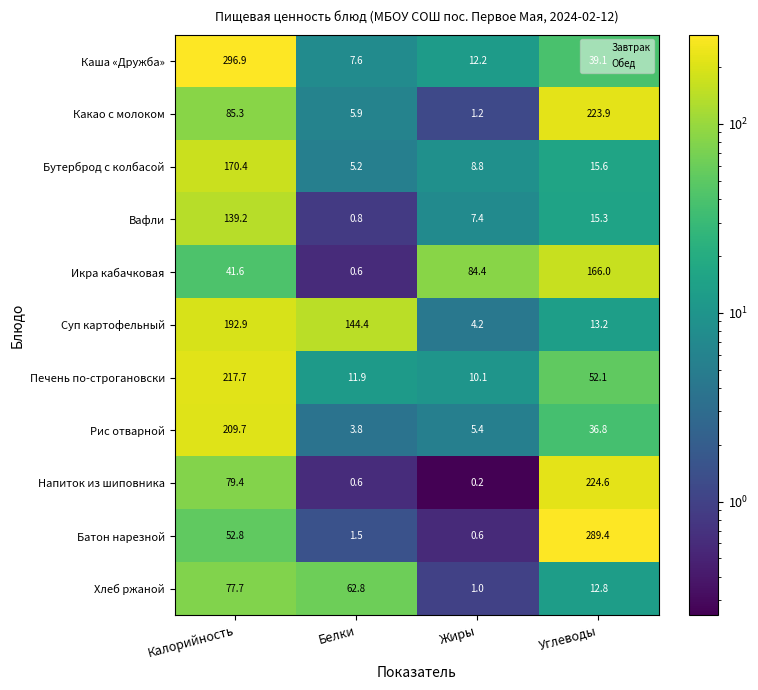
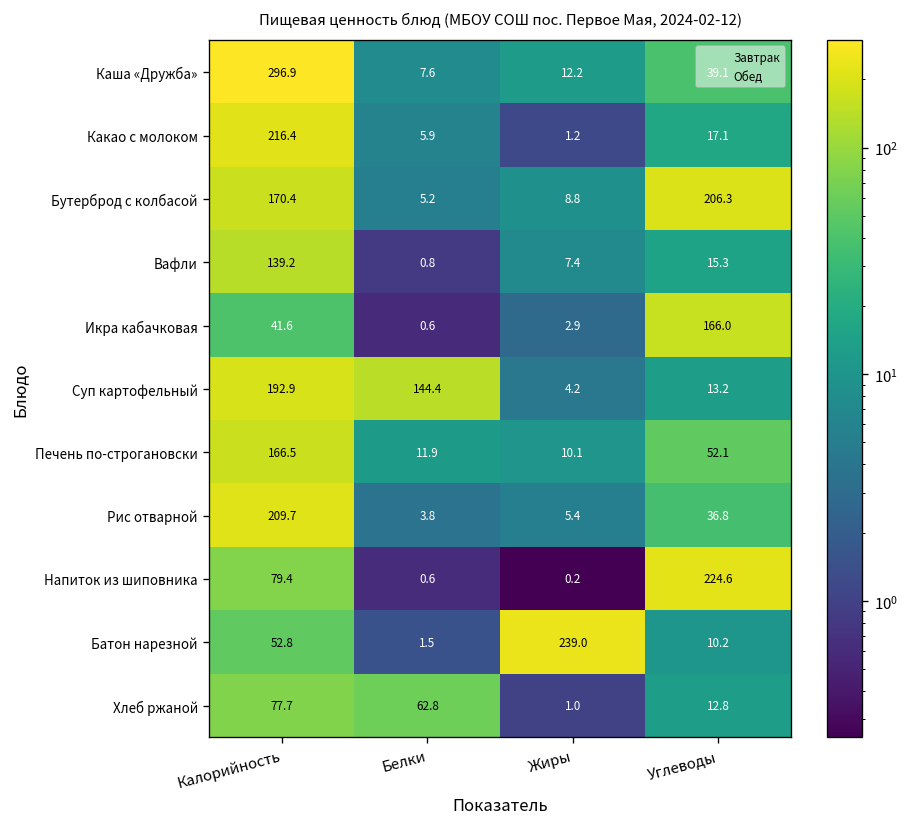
  {
    "Каша «Дружба»": {
      "Калорийность": 296.9,
      "Белки": 7.6,
      "Жиры": 12.2
    },
    "Какао с молоком": {
-     "Калорийность": 85.3,
+     "Калорийность": 216.4,
      "Белки": 5.9,
      "Жиры": 1.2,
-     "Углеводы": 223.9
+     "Углеводы": 17.1
    },
    "Бутерброд с колбасой": {
      "Калорийность": 170.4,
      "Белки": 5.2,
      "Жиры": 8.8,
-     "Углеводы": 15.6
+     "Углеводы": 206.3
    },
    "Вафли": {
      "Калорийность": 139.2,
      "Белки": 0.8,
      "Жиры": 7.4,
      "Углеводы": 15.3
    },
    "Икра кабачковая": {
      "Калорийность": 41.6,
      "Белки": 0.6,
-     "Жиры": 84.4,
+     "Жиры": 2.9,
      "Углеводы": 166.0
    },
    "Суп картофельный": {
      "Калорийность": 192.9,
      "Белки": 144.4,
      "Жиры": 4.2,
      "Углеводы": 13.2
    },
    "Печень по-строгановски": {
-     "Калорийность": 217.7,
+     "Калорийность": 166.5,
      "Белки": 11.9,
      "Жиры": 10.1,
      "Углеводы": 52.1
    },
    "Рис отварной": {
      "Калорийность": 209.7,
      "Белки": 3.8,
      "Жиры": 5.4,
      "Углеводы": 36.8
    },
    "Напиток из шиповника": {
      "Калорийность": 79.4,
      "Белки": 0.6,
      "Жиры": 0.2,
      "Углеводы": 224.6
    },
    "Батон нарезной": {
      "Калорийность": 52.8,
      "Белки": 1.5,
-     "Жиры": 0.6,
-     "Углеводы": 289.4
+     "Жиры": 239.0,
+     "Углеводы": 10.2
    },
    "Хлеб ржаной": {
      "Калорийность": 77.7,
      "Белки": 62.8,
      "Жиры": 1.0,
      "Углеводы": 12.8
    }
  }
